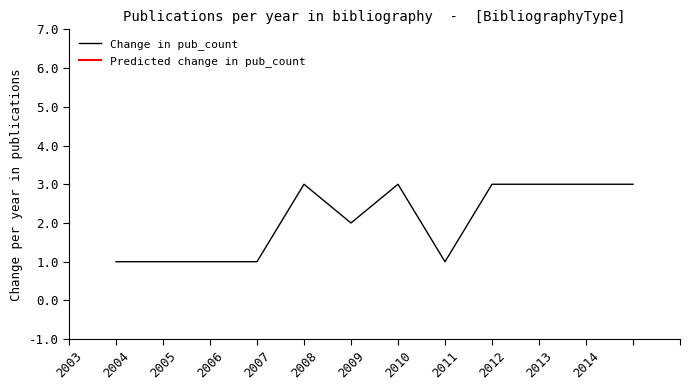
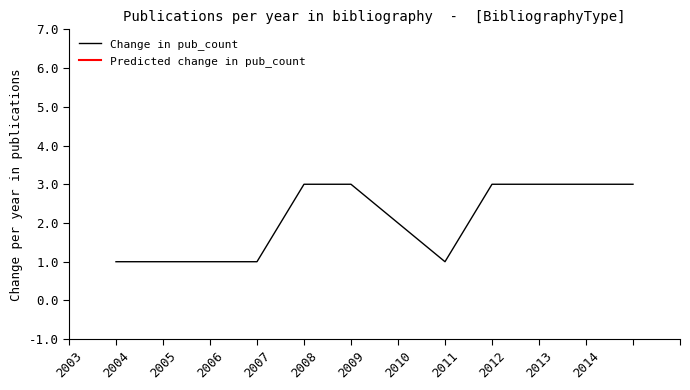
  {
    "Change in pub_count": {
      "2004": 1,
      "2005": 1,
      "2007": 1,
      "2008": 3,
-     "2009": 2,
-     "2010": 3,
+     "2009": 3,
+     "2010": 2,
      "2011": 1,
      "2012": 3,
      "2013": 3
    }
  }
